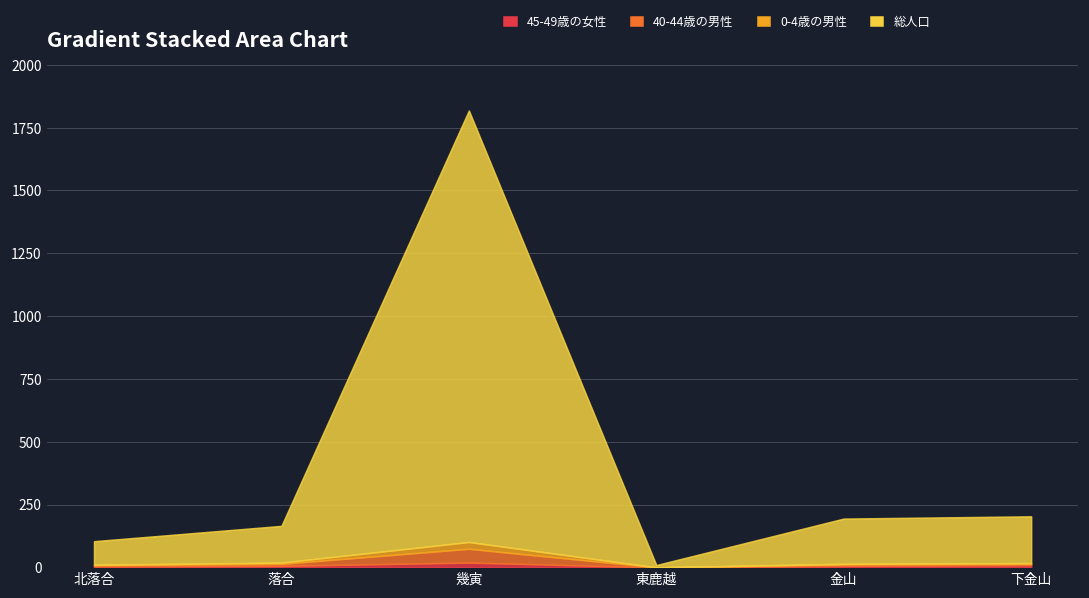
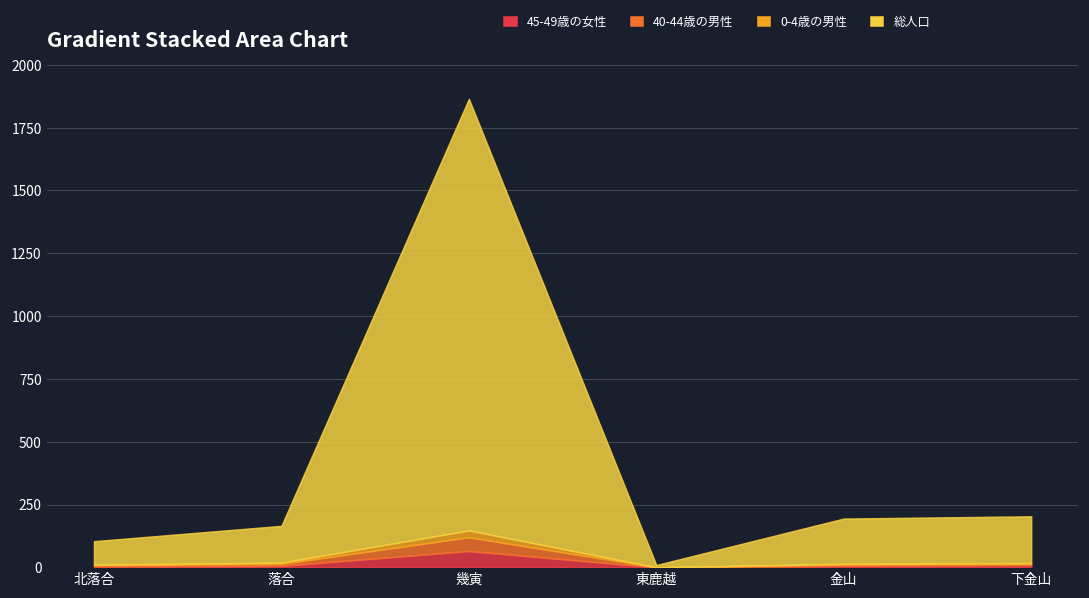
  {
    "45-49歳の女性": {
-     "幾寅": 20
+     "幾寅": 70
    }
  }
